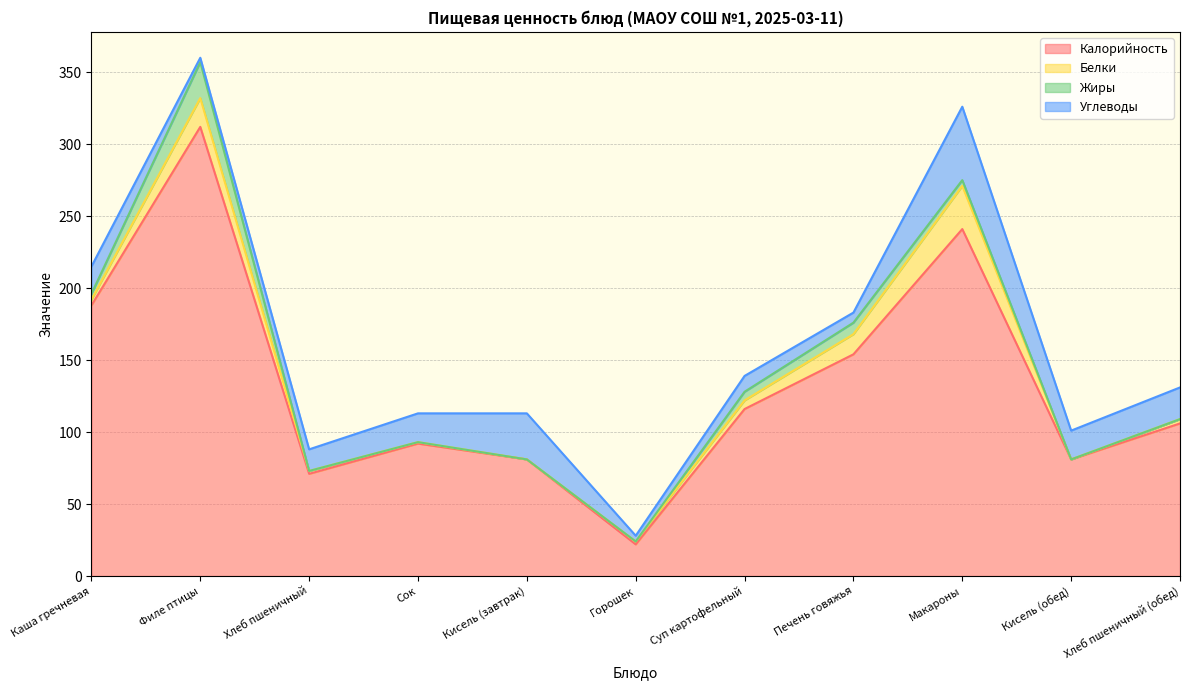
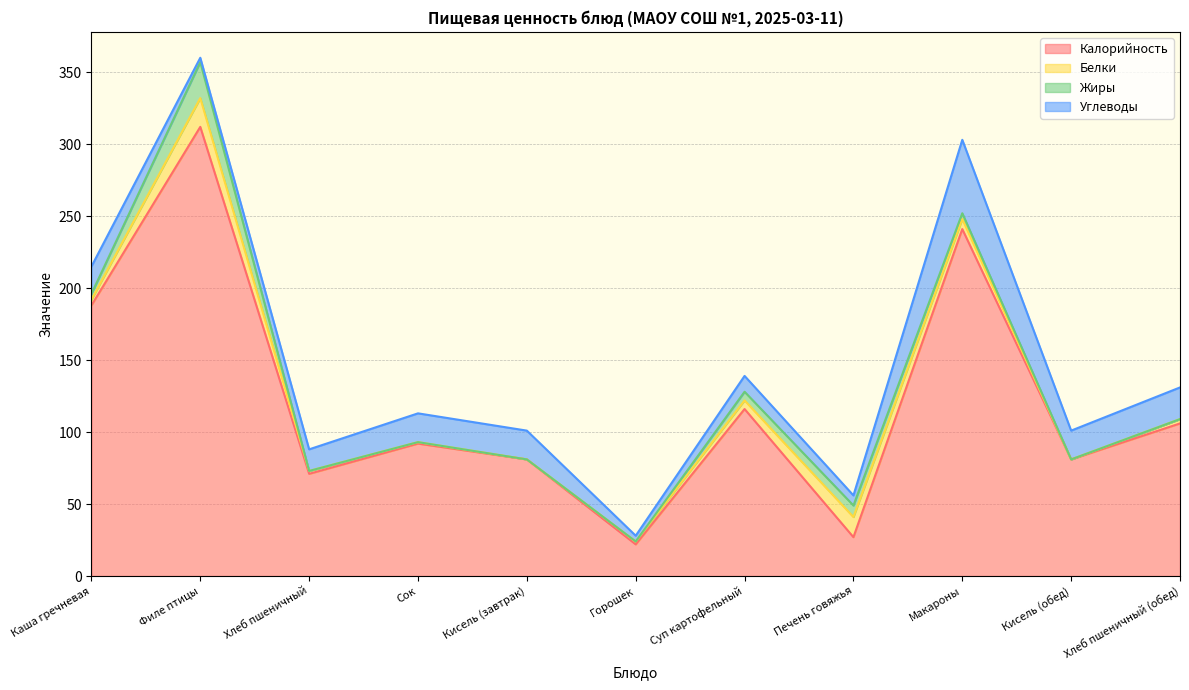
  {
    "Калорийность": {
      "Каша гречневая": 188,
      "Филе птицы": 312,
      "Хлеб пшеничный": 71,
      "Горошек": 22,
      "Суп картофельный": 116,
-     "Печень говяжья": 154,
+     "Печень говяжья": 27,
      "Макароны": 241,
      "Хлеб пшеничный (обед)": 106
    },
    "Белки": {
      "Каша гречневая": 4,
      "Филе птицы": 20,
      "Суп картофельный": 6,
      "Печень говяжья": 14,
-     "Макароны": 30
+     "Макароны": 7
    },
    "Жиры": {
      "Каша гречневая": 4,
      "Филе птицы": 25,
      "Суп картофельный": 6,
      "Печень говяжья": 8,
      "Макароны": 4
    },
    "Углеводы": {
      "Каша гречневая": 19,
      "Филе птицы": 3,
      "Хлеб пшеничный": 15,
      "Сок": 20,
-     "Кисель (завтрак)": 32,
+     "Кисель (завтрак)": 20,
      "Горошек": 4,
      "Суп картофельный": 11,
      "Печень говяжья": 7,
      "Макароны": 51,
      "Кисель (обед)": 20,
      "Хлеб пшеничный (обед)": 22
    }
  }
